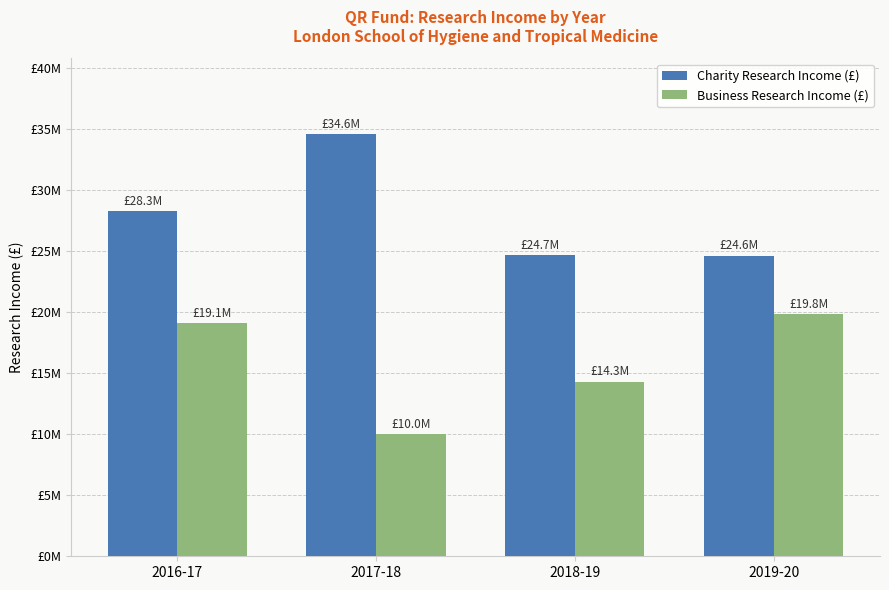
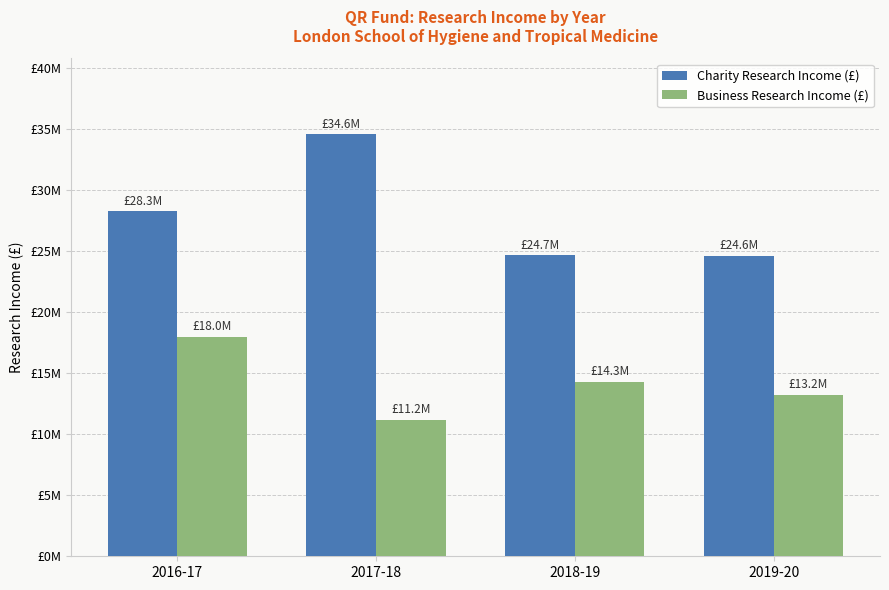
  {
    "Charity Research Income (£)": {
      "2016-17": "£28.3M",
      "2017-18": "£34.6M",
      "2018-19": "£24.7M",
      "2019-20": "£24.6M"
    },
    "Business Research Income (£)": {
-     "2016-17": "£19.1M",
-     "2017-18": "£10.0M",
+     "2016-17": "£18.0M",
+     "2017-18": "£11.2M",
      "2018-19": "£14.3M",
-     "2019-20": "£19.8M"
+     "2019-20": "£13.2M"
    }
  }
